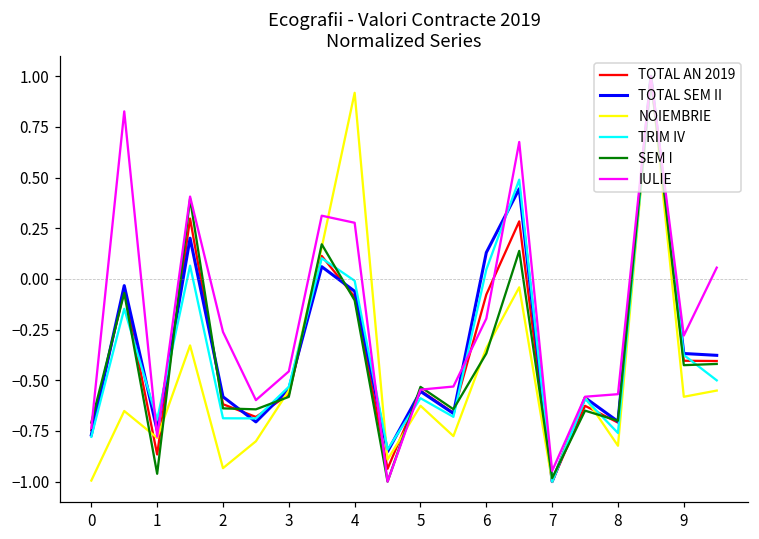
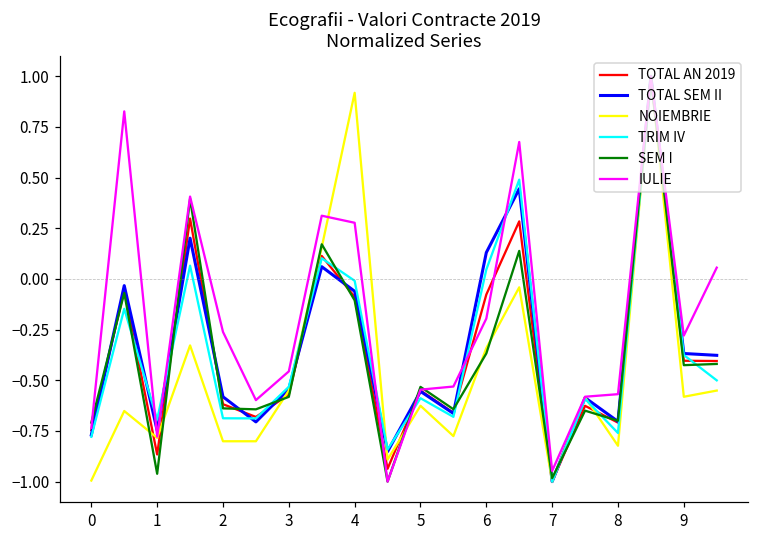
  {
    "TOTAL AN 2019": {
      "1": -0.87,
      "2": -0.62,
      "4": -0.09,
      "6": -0.08,
      "9": -0.40
    },
    "NOIEMBRIE": {
      "0": -0.99,
-     "2": -0.93,
+     "2": -0.80,
      "4": 0.92,
      "5": -0.63,
      "6": -0.34,
      "8": -0.82,
      "9": -0.58
    }
  }
